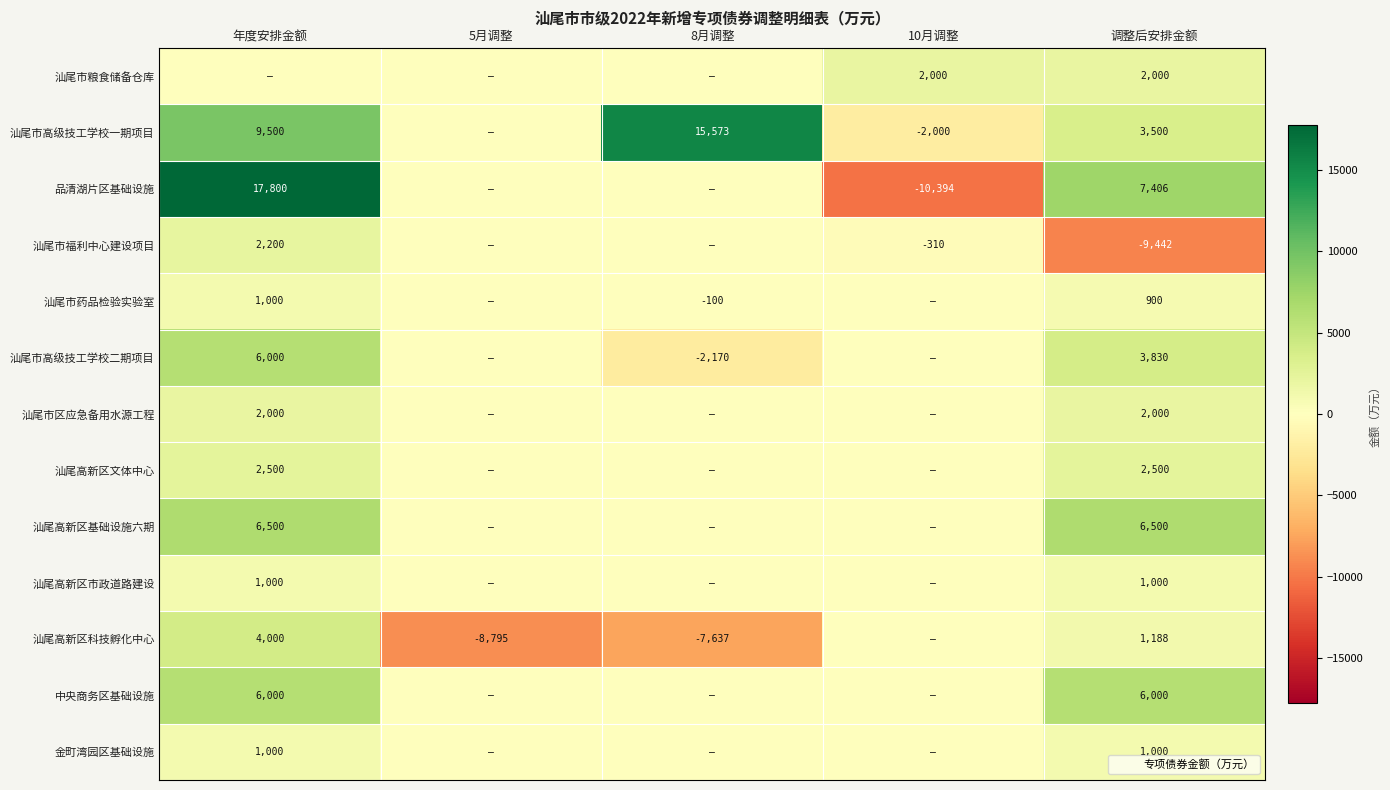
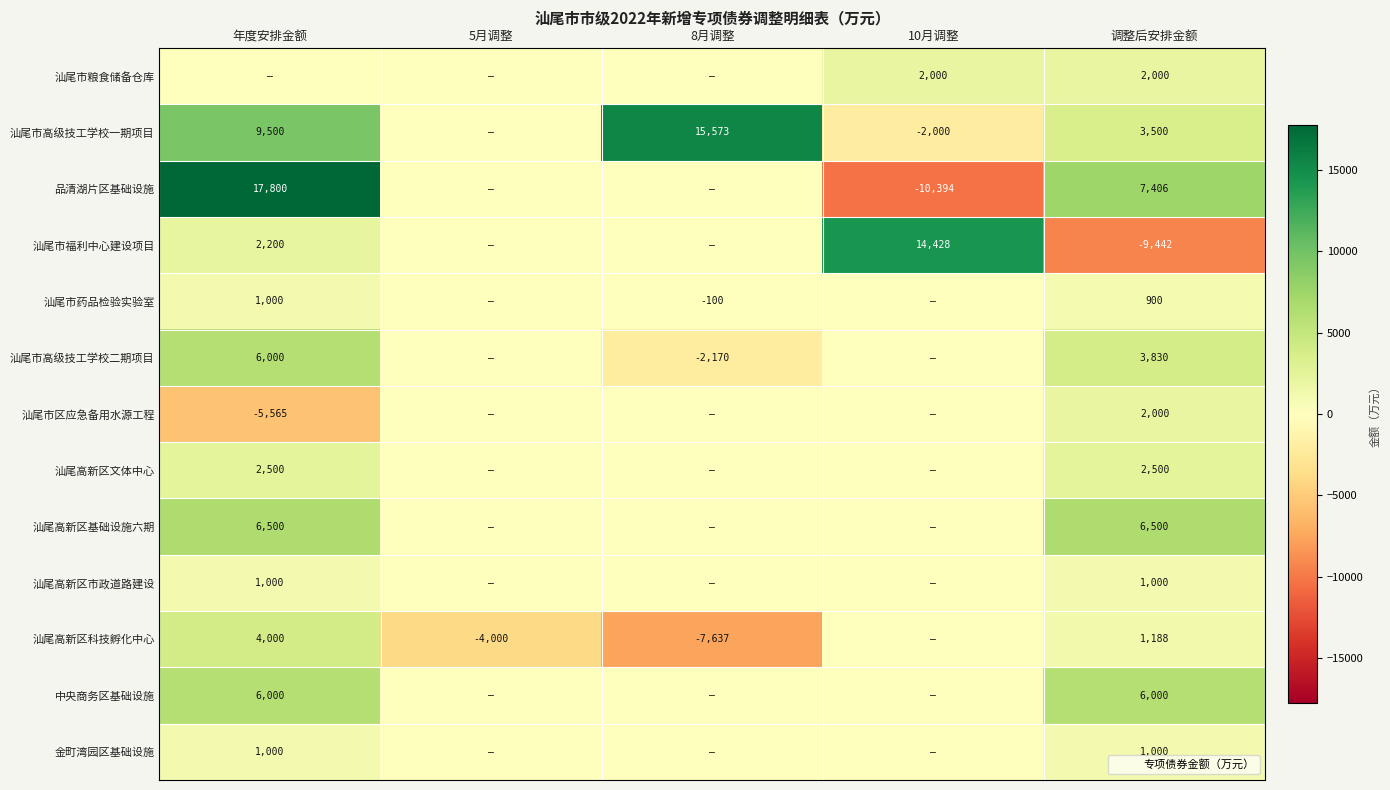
  {
    "汕尾市粮食储备仓库": {
      "10月调整": "2,000",
      "调整后安排金额": "2,000"
    },
    "汕尾市高级技工学校一期项目": {
      "年度安排金额": "9,500",
      "8月调整": "15,573",
      "10月调整": "-2,000",
      "调整后安排金额": "3,500"
    },
    "品清湖片区基础设施": {
      "年度安排金额": "17,800",
      "10月调整": "-10,394",
      "调整后安排金额": "7,406"
    },
    "汕尾市福利中心建设项目": {
      "年度安排金额": "2,200",
-     "10月调整": "-310",
+     "10月调整": "14,428",
      "调整后安排金额": "-9,442"
    },
    "汕尾市药品检验实验室": {
      "年度安排金额": "1,000",
      "8月调整": "-100",
      "调整后安排金额": "900"
    },
    "汕尾市高级技工学校二期项目": {
      "年度安排金额": "6,000",
      "8月调整": "-2,170",
      "调整后安排金额": "3,830"
    },
    "汕尾市区应急备用水源工程": {
-     "年度安排金额": "2,000",
+     "年度安排金额": "-5,565",
      "调整后安排金额": "2,000"
    },
    "汕尾高新区文体中心": {
      "年度安排金额": "2,500",
      "调整后安排金额": "2,500"
    },
    "汕尾高新区基础设施六期": {
      "年度安排金额": "6,500",
      "调整后安排金额": "6,500"
    },
    "汕尾高新区市政道路建设": {
      "年度安排金额": "1,000",
      "调整后安排金额": "1,000"
    },
    "汕尾高新区科技孵化中心": {
      "年度安排金额": "4,000",
-     "5月调整": "-8,795",
+     "5月调整": "-4,000",
      "8月调整": "-7,637",
      "调整后安排金额": "1,188"
    },
    "中央商务区基础设施": {
      "年度安排金额": "6,000",
      "调整后安排金额": "6,000"
    },
    "金町湾园区基础设施": {
      "年度安排金额": "1,000"
    }
  }
